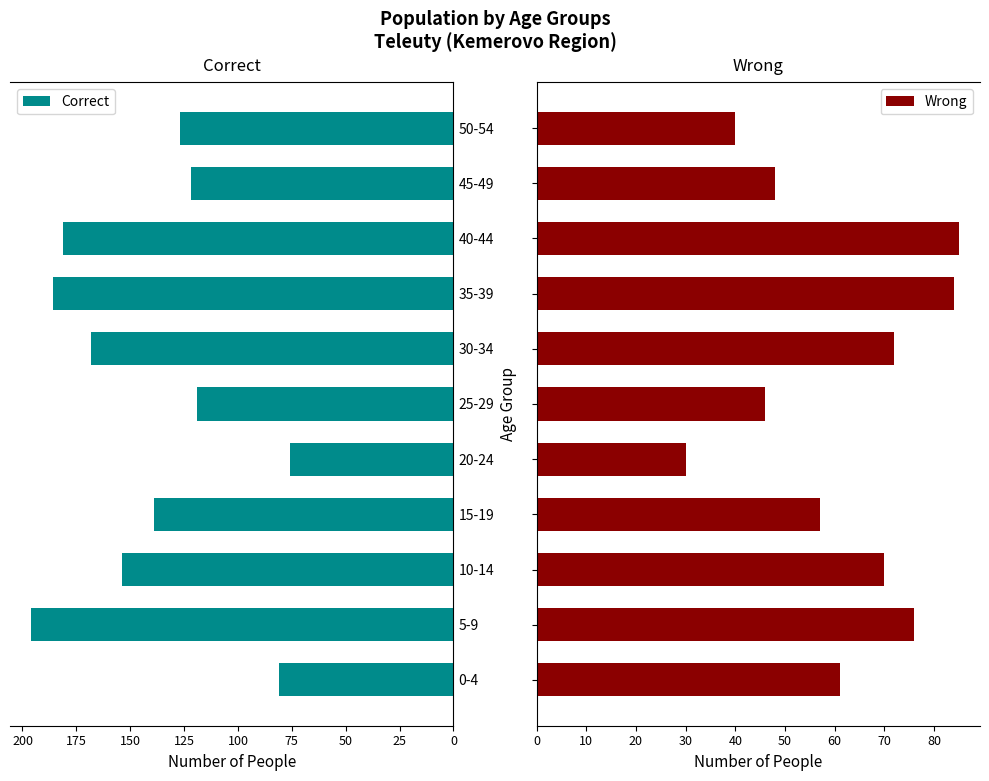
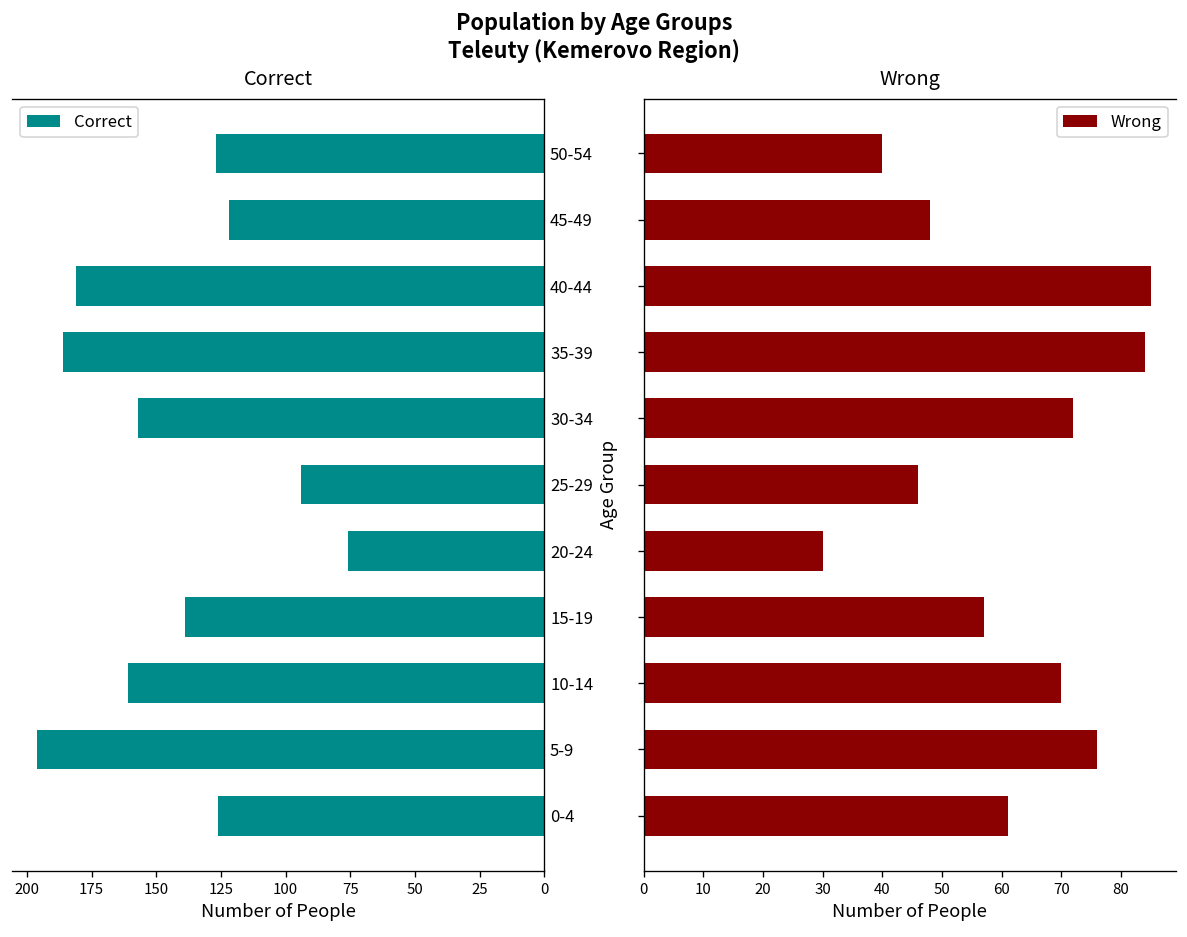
  {
    "Correct": {
      "50-54": 127,
      "45-49": 122,
      "40-44": 181,
      "35-39": 186,
-     "30-34": 168,
-     "25-29": 119,
+     "30-34": 157,
+     "25-29": 94,
      "20-24": 76,
      "15-19": 139,
-     "10-14": 154,
+     "10-14": 161,
      "5-9": 196,
-     "0-4": 81
+     "0-4": 126
    }
  }
